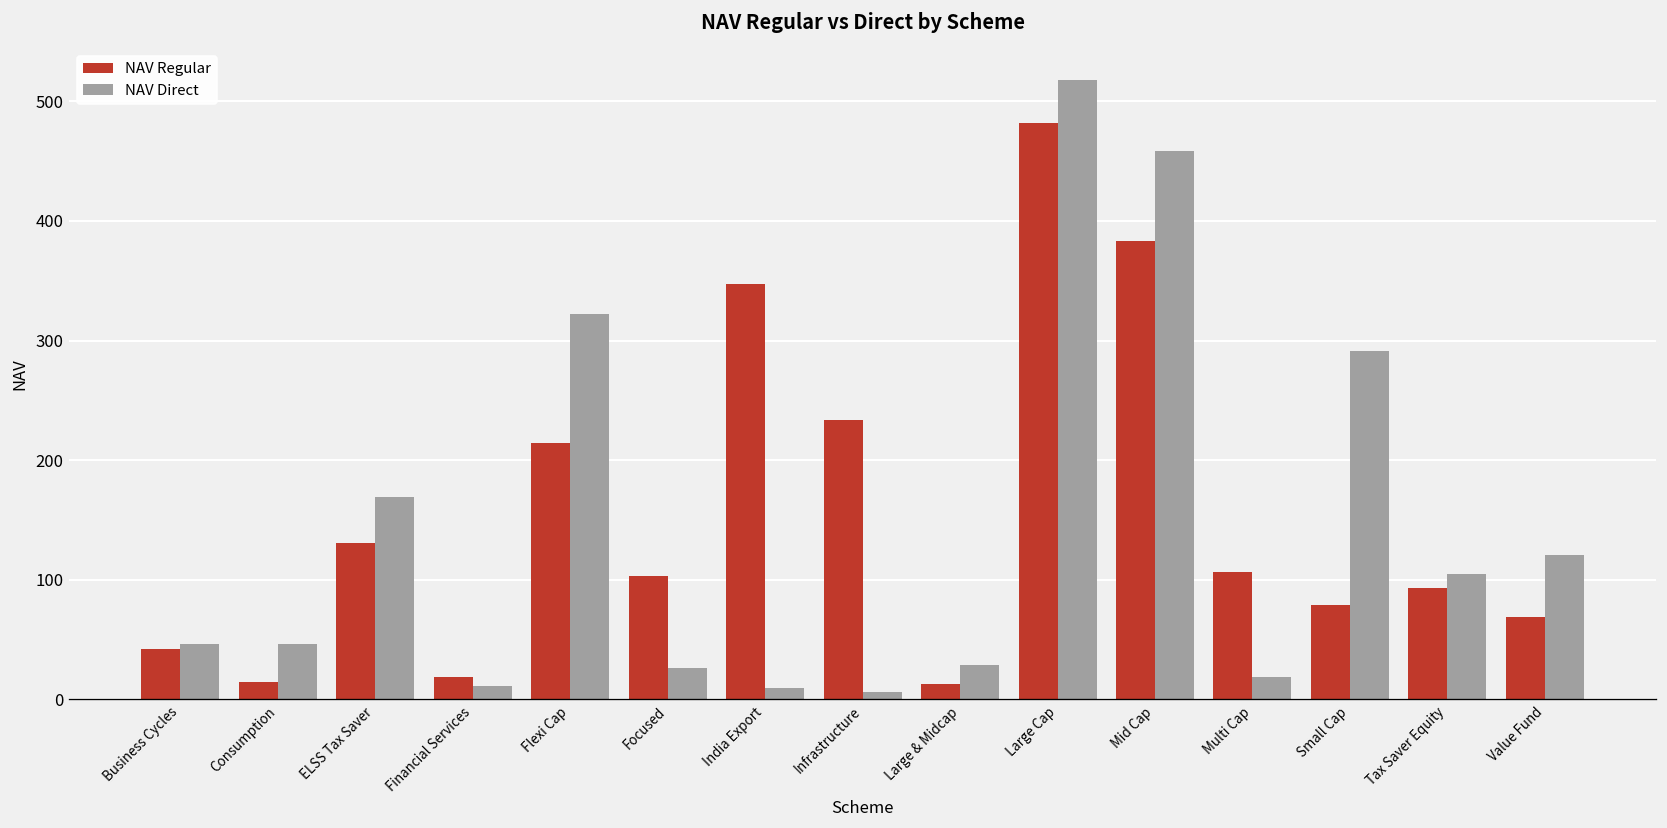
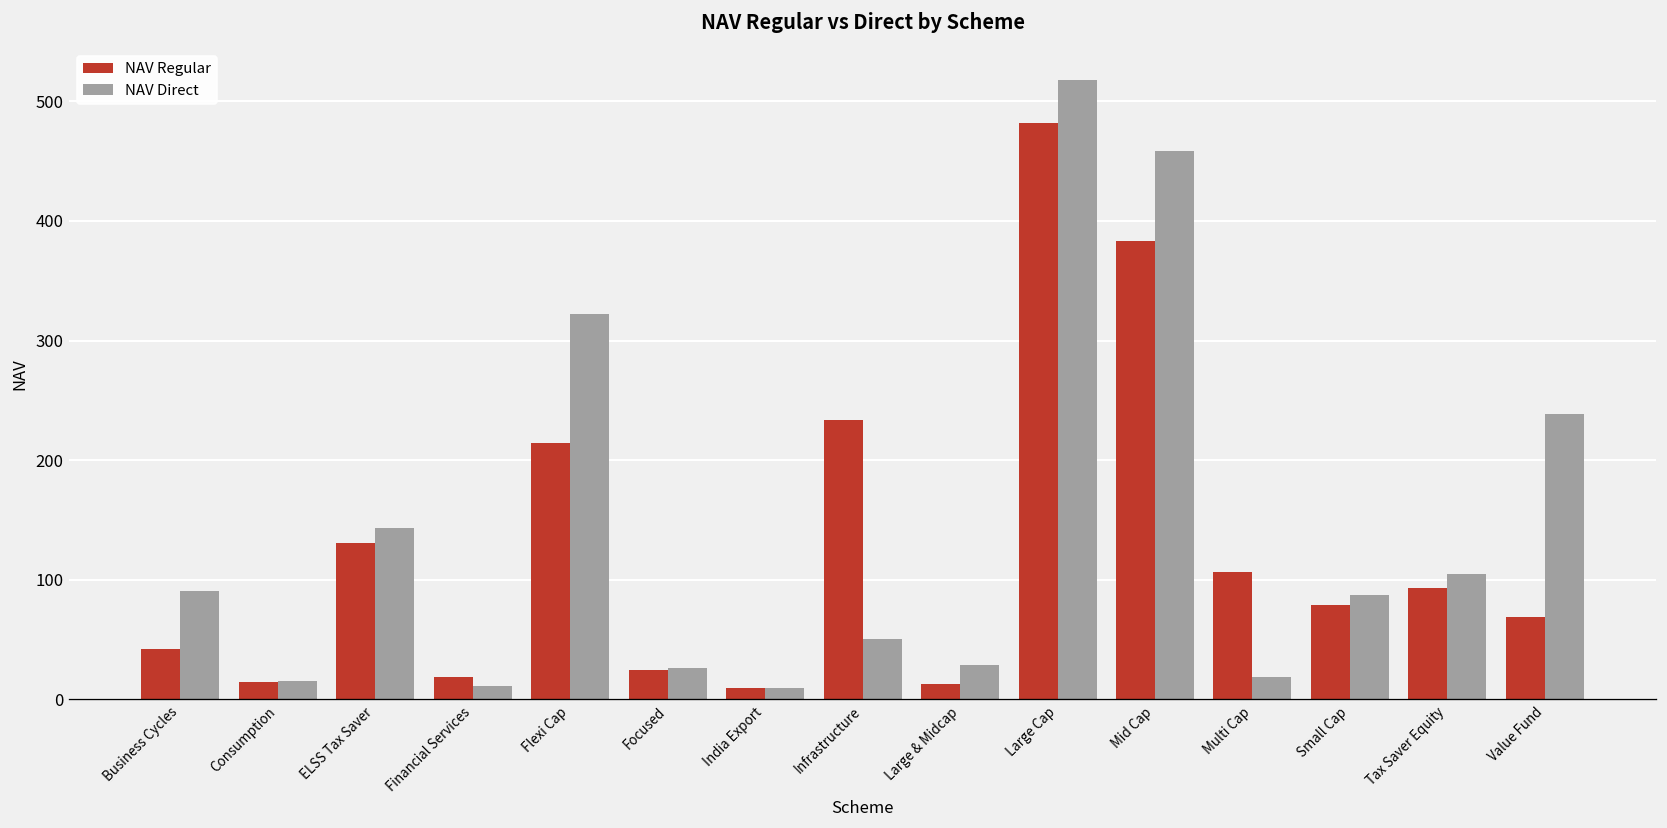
  {
    "NAV Regular": {
      "Business Cycles": 40,
      "Consumption": 10,
      "ELSS Tax Saver": 130,
      "Financial Services": 20,
      "Flexi Cap": 210,
-     "Focused": 100,
-     "India Export": 350,
+     "Focused": 20,
+     "India Export": 10,
      "Infrastructure": 230,
      "Large & Midcap": 10,
      "Large Cap": 480,
      "Mid Cap": 380,
      "Multi Cap": 110,
      "Small Cap": 80,
      "Tax Saver Equity": 90,
      "Value Fund": 70
    },
    "NAV Direct": {
-     "Business Cycles": 50,
-     "Consumption": 50,
-     "ELSS Tax Saver": 170,
+     "Business Cycles": 90,
+     "Consumption": 20,
+     "ELSS Tax Saver": 140,
      "Financial Services": 10,
      "Flexi Cap": 320,
      "Focused": 30,
      "India Export": 10,
-     "Infrastructure": 10,
+     "Infrastructure": 50,
      "Large & Midcap": 30,
      "Large Cap": 520,
      "Mid Cap": 460,
      "Multi Cap": 20,
-     "Small Cap": 290,
+     "Small Cap": 90,
      "Tax Saver Equity": 100,
-     "Value Fund": 120
+     "Value Fund": 240
    }
  }
